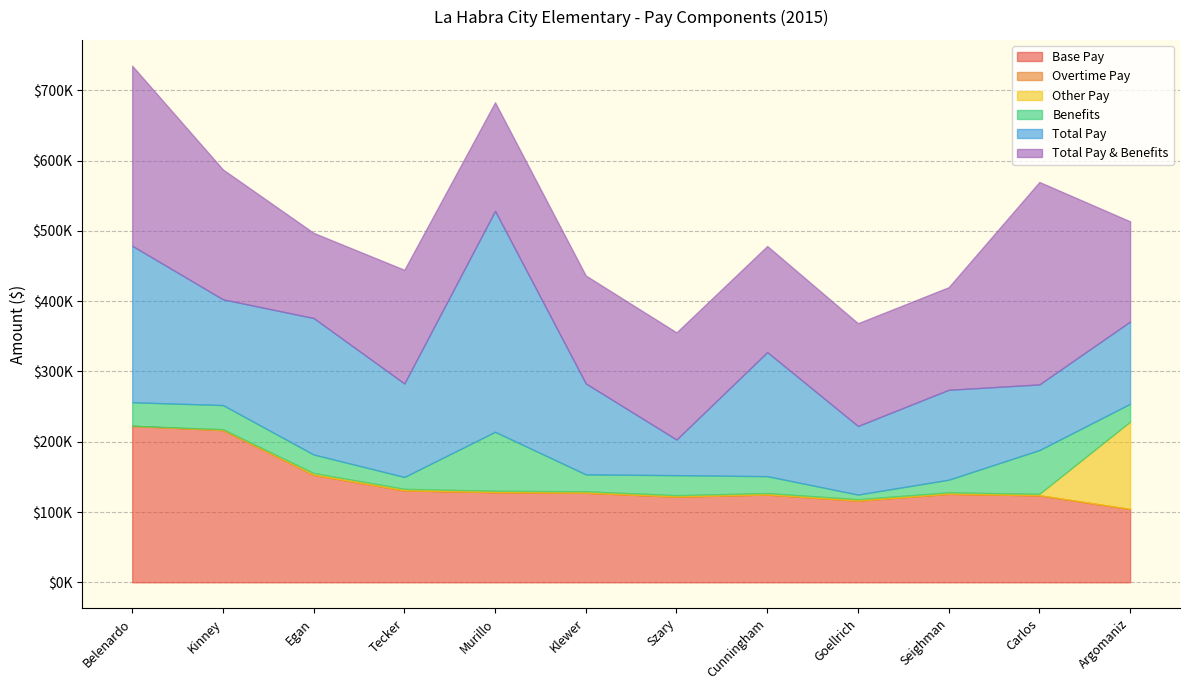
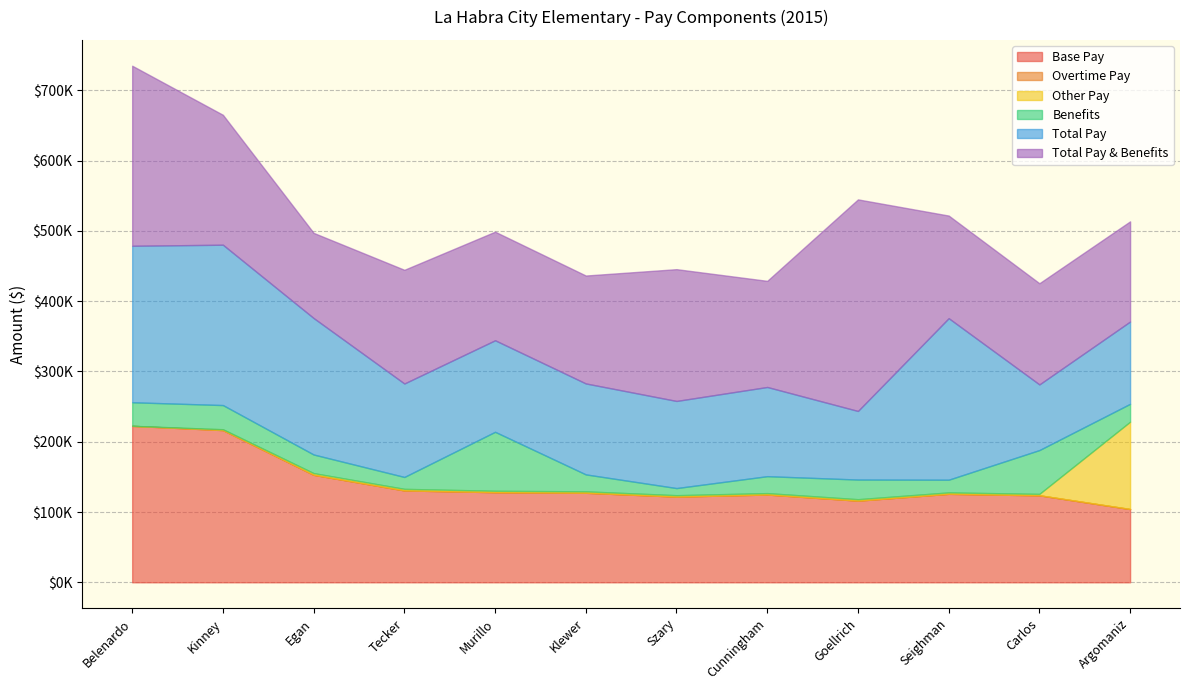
  {
    "Overtime Pay": {
      "Argomaniz": "$100000"
    },
    "Other Pay": {
      "Argomaniz": "$120000"
    },
    "Benefits": {
      "Belenardo": "$30000",
      "Kinney": "$30000",
      "Egan": "$30000",
      "Tecker": "$20000",
      "Murillo": "$80000",
      "Klewer": "$20000",
-     "Szary": "$30000",
+     "Szary": "$10000",
      "Cunningham": "$20000",
-     "Goellrich": "$10000",
+     "Goellrich": "$30000",
      "Seighman": "$20000",
      "Carlos": "$60000",
      "Argomaniz": "$30000"
    },
    "Total Pay": {
      "Belenardo": "$220000",
-     "Kinney": "$150000",
+     "Kinney": "$230000",
      "Egan": "$190000",
      "Tecker": "$130000",
-     "Murillo": "$310000",
+     "Murillo": "$130000",
      "Klewer": "$130000",
-     "Szary": "$50000",
-     "Cunningham": "$180000",
+     "Szary": "$120000",
+     "Cunningham": "$130000",
      "Goellrich": "$100000",
-     "Seighman": "$130000",
+     "Seighman": "$230000",
      "Carlos": "$90000",
      "Argomaniz": "$120000"
    },
    "Total Pay & Benefits": {
      "Belenardo": "$260000",
      "Kinney": "$180000",
      "Egan": "$120000",
      "Tecker": "$160000",
      "Murillo": "$150000",
      "Klewer": "$150000",
-     "Szary": "$150000",
+     "Szary": "$190000",
      "Cunningham": "$150000",
-     "Goellrich": "$150000",
+     "Goellrich": "$300000",
      "Seighman": "$150000",
-     "Carlos": "$290000",
+     "Carlos": "$140000",
      "Argomaniz": "$140000"
    }
  }
